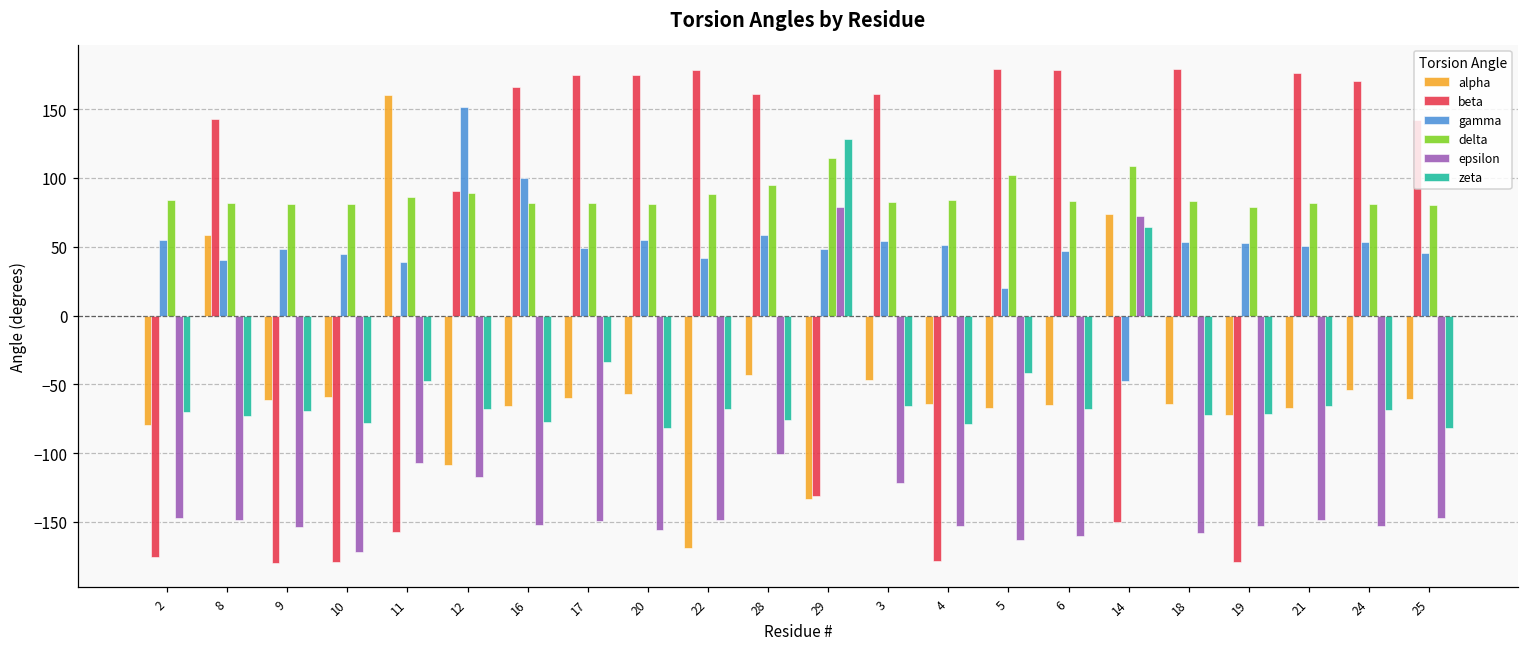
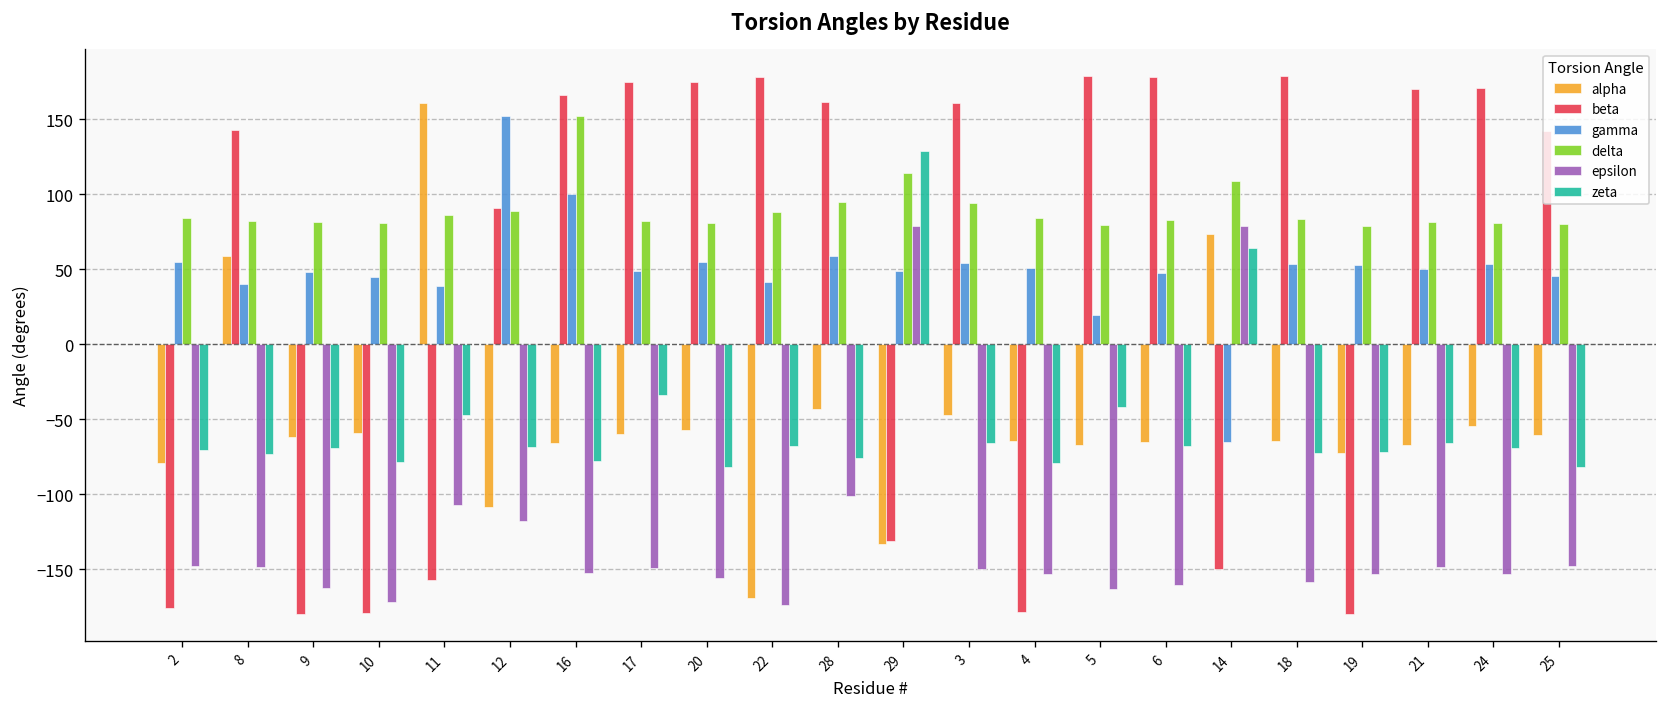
  {
    "alpha": {
      "2": -79,
      "8": 59,
      "9": -62,
      "10": -59,
      "11": 161,
      "12": -109,
      "16": -66,
      "17": -60,
      "20": -57,
      "22": -169,
      "28": -43,
      "29": -133,
      "3": -47,
      "4": -64,
      "5": -67,
      "6": -65,
      "14": 74,
      "18": -64,
      "19": -72,
      "21": -67,
      "24": -54,
      "25": -60
    },
    "beta": {
      "2": -176,
      "8": 143,
      "9": -180,
      "10": -179,
      "11": -157,
      "12": 91,
      "16": 166,
      "17": 175,
      "20": 175,
      "22": 178,
      "28": 161,
      "29": -131,
      "3": 161,
      "4": -179,
      "5": 179,
      "6": 178,
      "14": -150,
      "18": 179,
      "19": -180,
-     "21": 177,
+     "21": 170,
      "24": 171
    },
    "gamma": {
      "2": 55,
      "8": 40,
      "9": 48,
      "10": 45,
      "11": 39,
      "12": 152,
      "16": 100,
      "17": 49,
      "20": 55,
      "22": 42,
      "28": 59,
      "29": 49,
      "3": 54,
      "4": 51,
      "5": 20,
      "6": 47,
-     "14": -48,
+     "14": -65,
      "18": 54,
      "19": 53,
      "21": 50,
      "24": 54,
      "25": 46
    },
    "delta": {
      "2": 84,
      "8": 82,
      "9": 81,
      "10": 81,
      "11": 86,
      "12": 89,
-     "16": 82,
+     "16": 152,
      "17": 82,
      "20": 81,
      "22": 88,
      "28": 95,
      "29": 114,
-     "3": 83,
+     "3": 94,
      "4": 84,
-     "5": 102,
+     "5": 80,
      "6": 83,
      "14": 109,
      "18": 83,
      "19": 79,
      "21": 82,
      "24": 81,
      "25": 80
    },
    "epsilon": {
      "2": -148,
      "8": -149,
-     "9": -154,
+     "9": -162,
      "10": -172,
      "11": -107,
      "12": -118,
      "16": -152,
      "17": -149,
      "20": -156,
-     "22": -148,
+     "22": -174,
      "28": -101,
      "29": 79,
-     "3": -122,
+     "3": -150,
      "4": -153,
      "5": -163,
      "6": -160,
-     "14": 72,
+     "14": 79,
      "18": -158,
      "19": -153,
      "21": -148,
      "24": -153,
      "25": -148
    },
    "zeta": {
      "2": -70,
      "8": -73,
      "9": -69,
      "10": -78,
      "11": -47,
      "12": -68,
      "16": -78,
      "17": -34,
      "20": -82,
      "22": -68,
      "28": -76,
      "29": 129,
      "3": -66,
      "4": -79,
      "5": -42,
      "6": -68,
      "14": 64,
      "18": -72,
      "19": -72,
      "21": -66,
      "24": -69,
      "25": -82
    }
  }
